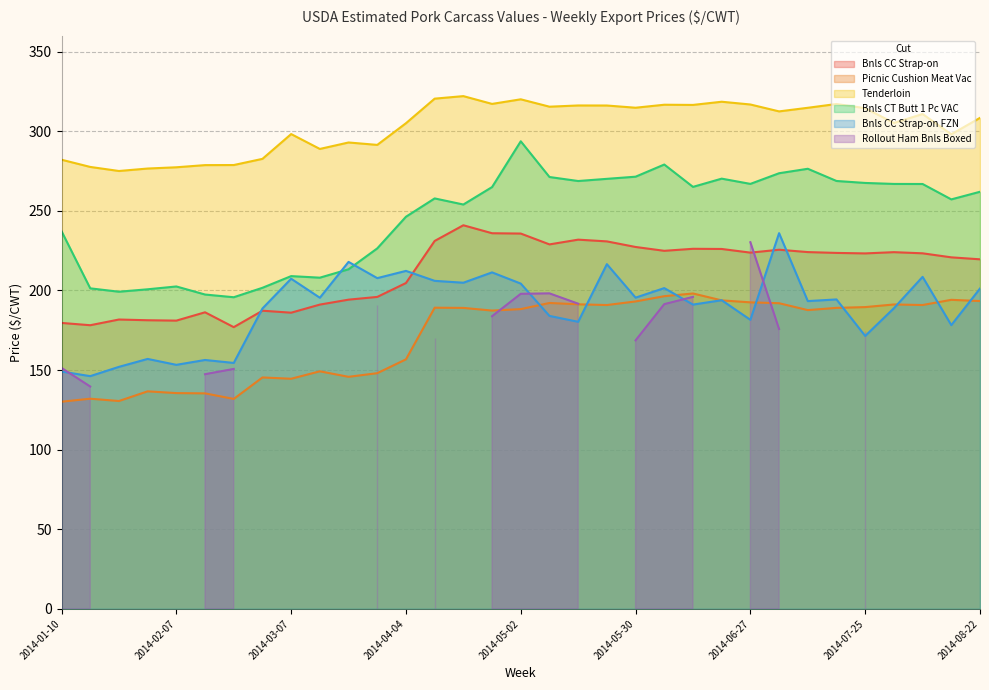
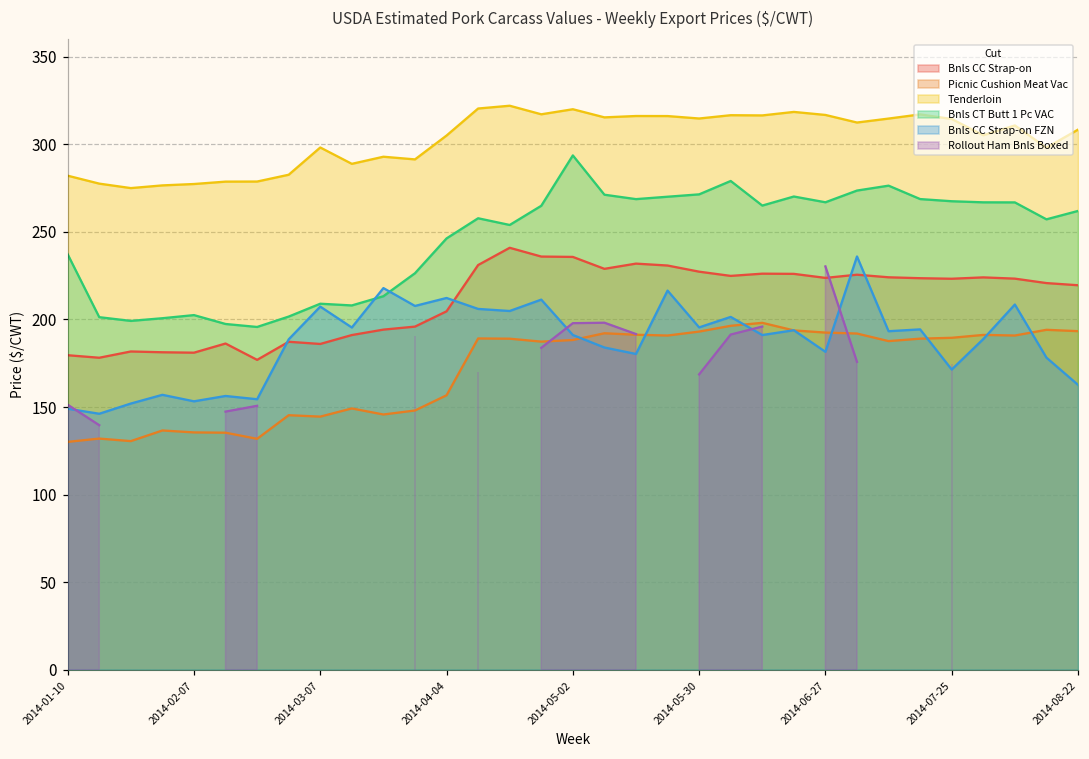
  {
    "Bnls CT Butt 1 Pc VAC": {
      "2014-01-10": 237,
      "2014-02-07": 203,
      "2014-03-07": 209,
      "2014-04-04": 246,
      "2014-05-02": 294,
      "2014-05-30": 271,
      "2014-06-27": 267,
      "2014-07-25": 268,
      "2014-08-22": 262
    },
    "Bnls CC Strap-on FZN": {
      "2014-01-10": 149,
      "2014-02-07": 153,
      "2014-03-07": 207,
      "2014-04-04": 212,
-     "2014-05-02": 204,
+     "2014-05-02": 191,
      "2014-05-30": 195,
      "2014-06-27": 182,
      "2014-07-25": 171,
-     "2014-08-22": 201
+     "2014-08-22": 163
    }
  }
